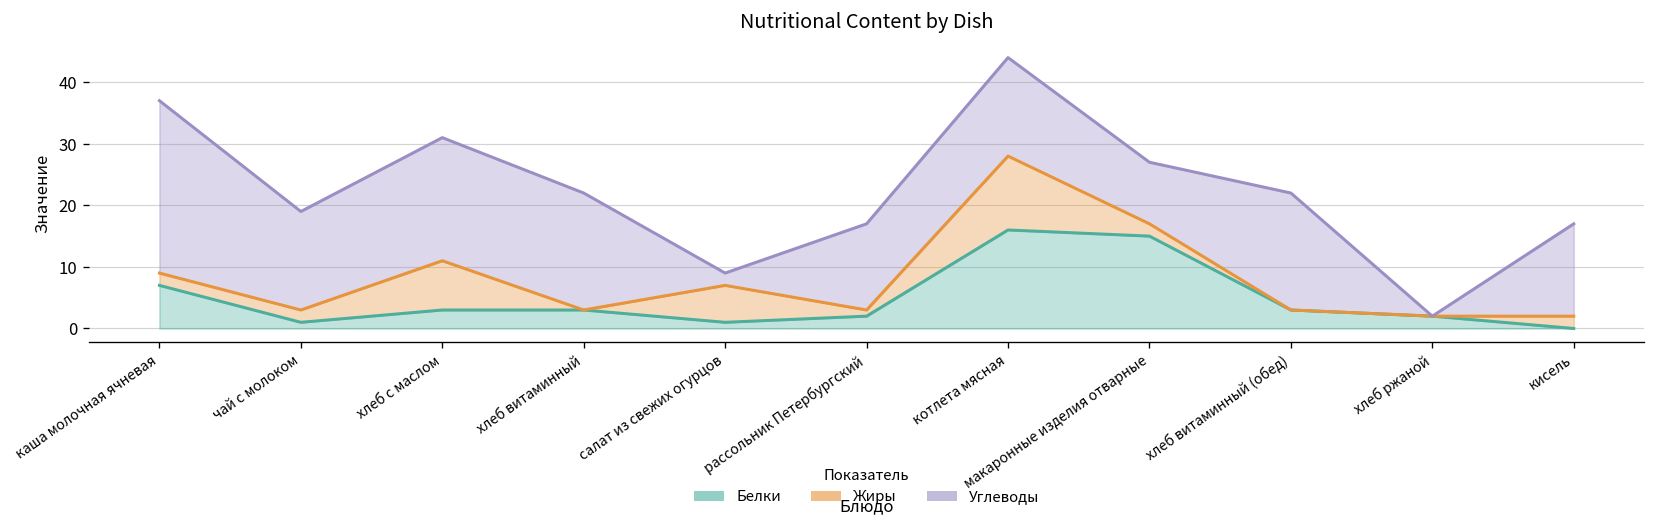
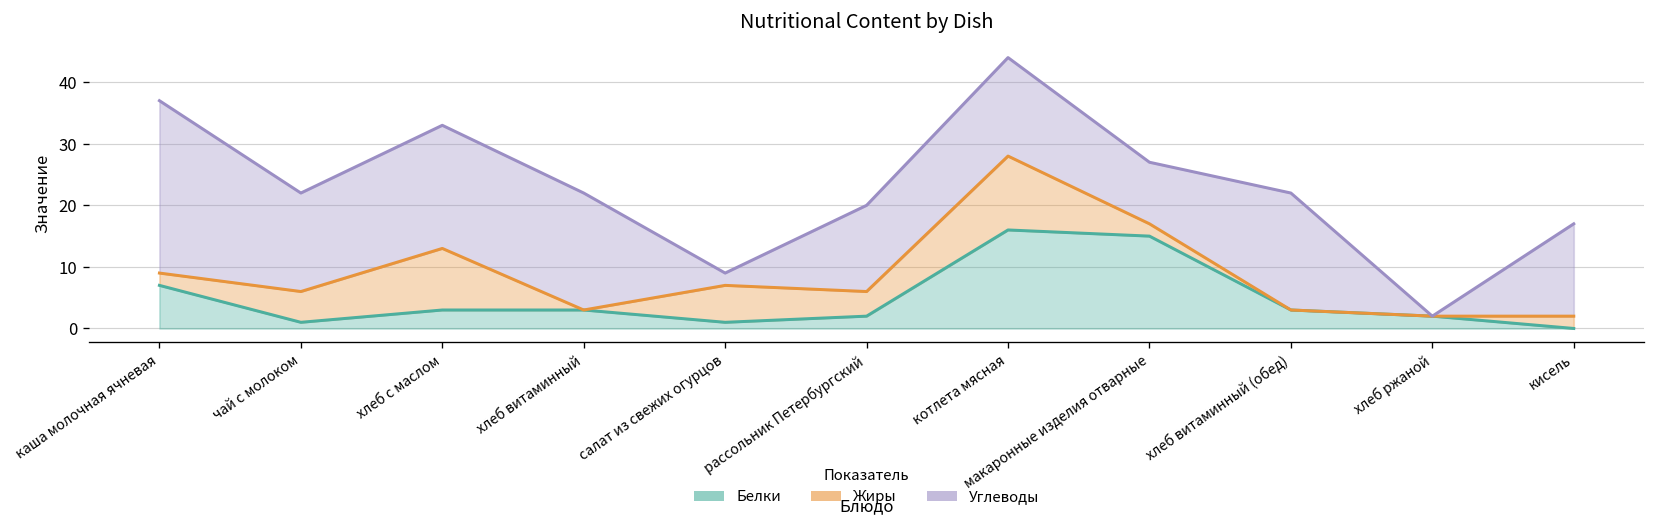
  {
    "Жиры": {
      "каша молочная ячневая": 2,
-     "чай с молоком": 2,
-     "хлеб с маслом": 8,
+     "чай с молоком": 5,
+     "хлеб с маслом": 10,
      "салат из свежих огурцов": 6,
-     "рассольник Петербургский": 1,
+     "рассольник Петербургский": 4,
      "котлета мясная": 12,
      "макаронные изделия отварные": 2,
      "кисель": 2
    }
  }
